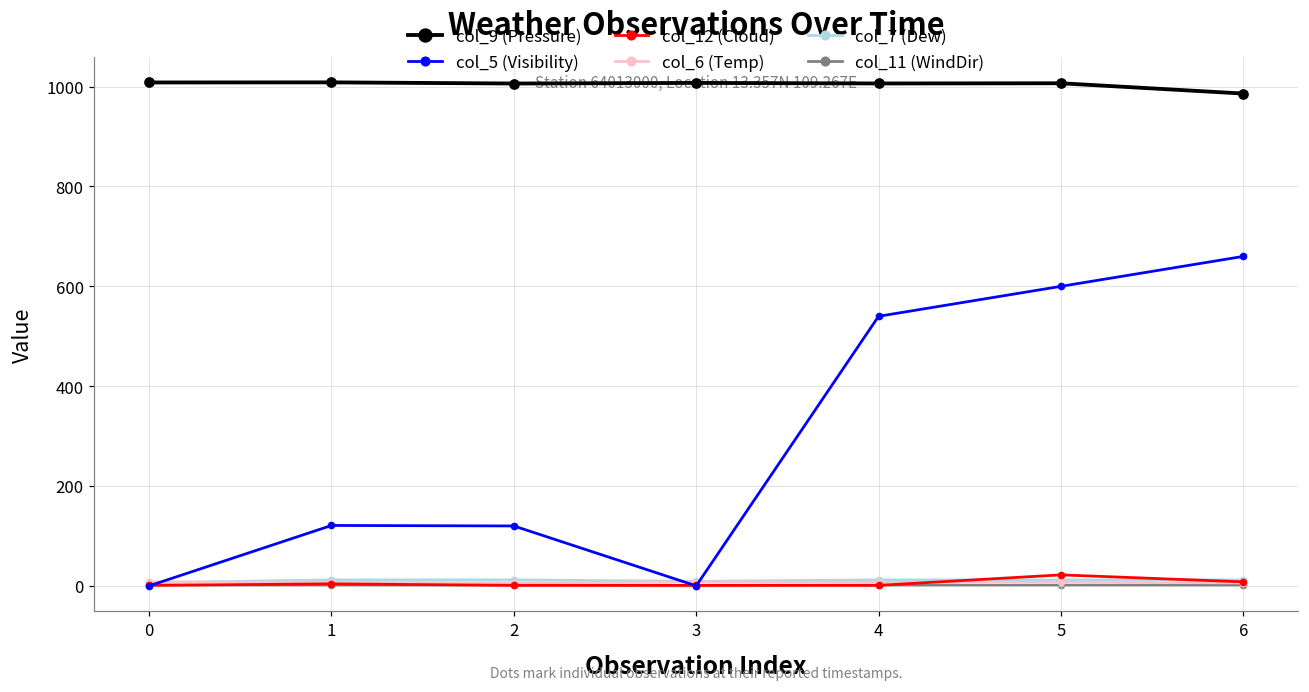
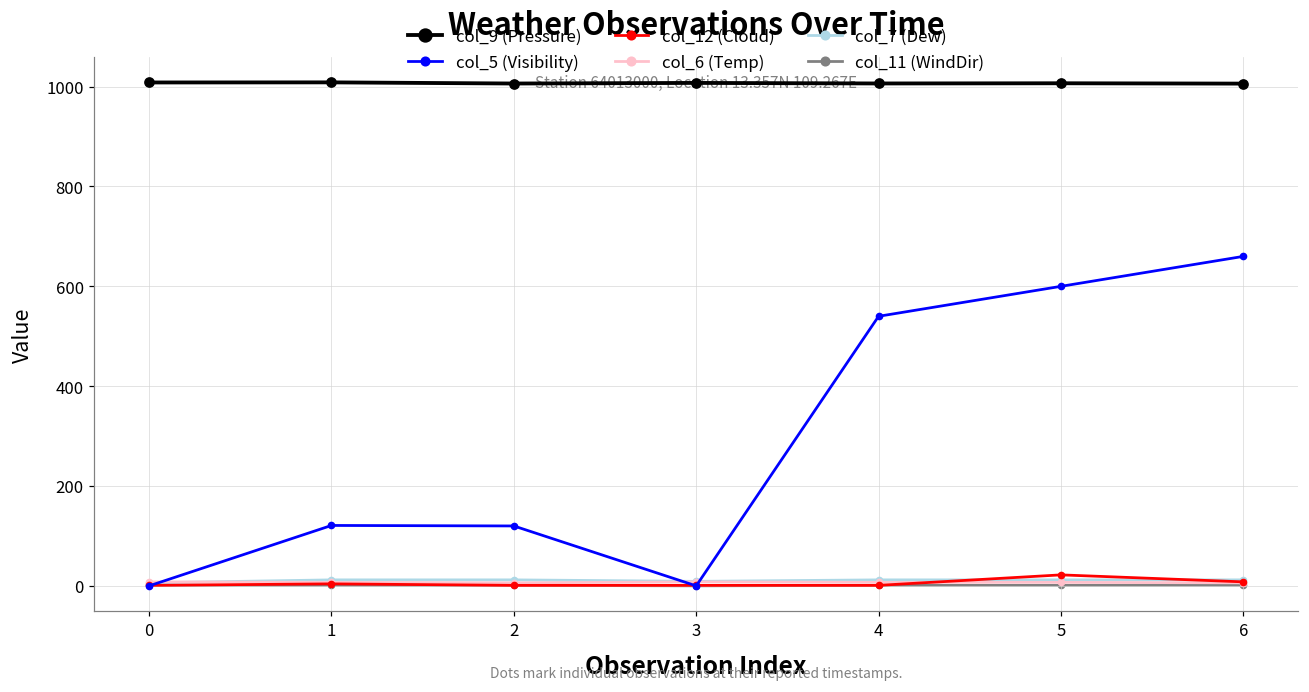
  {
    "col_9 (Pressure)": {
      "0": 1010,
      "1": 1010,
      "2": 1010,
      "4": 1010,
      "5": 1010,
-     "6": 990
+     "6": 1010
    },
    "col_5 (Visibility)": {
      "1": 120,
      "2": 120,
      "4": 540,
      "5": 600,
      "6": 660
    },
    "col_12 (Cloud)": {
      "5": 20
    },
    "col_7 (Dew)": {
      "2": 10
    },
    "col_11 (WindDir)": {
      "5": 0
    }
  }
